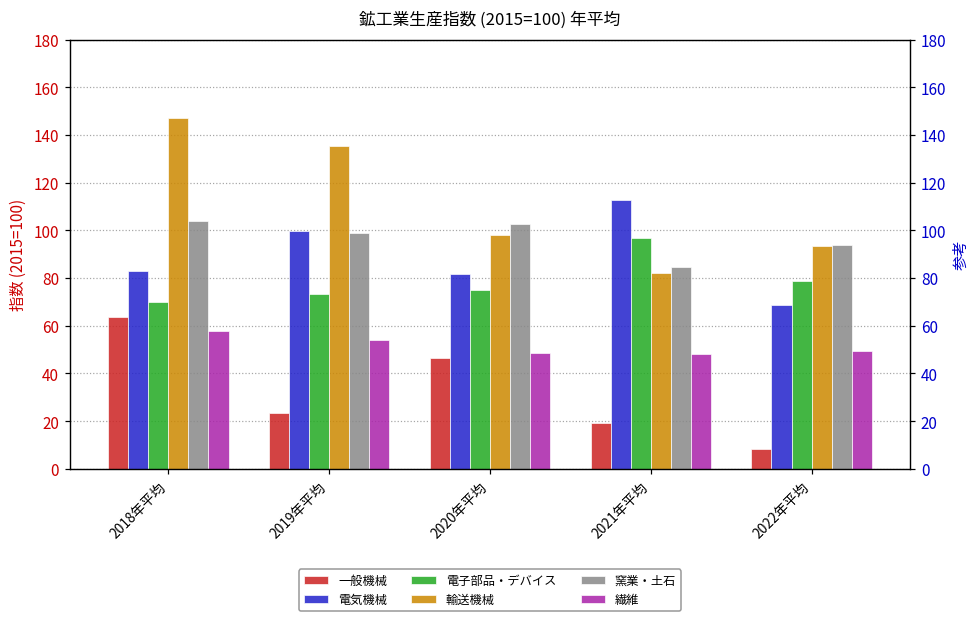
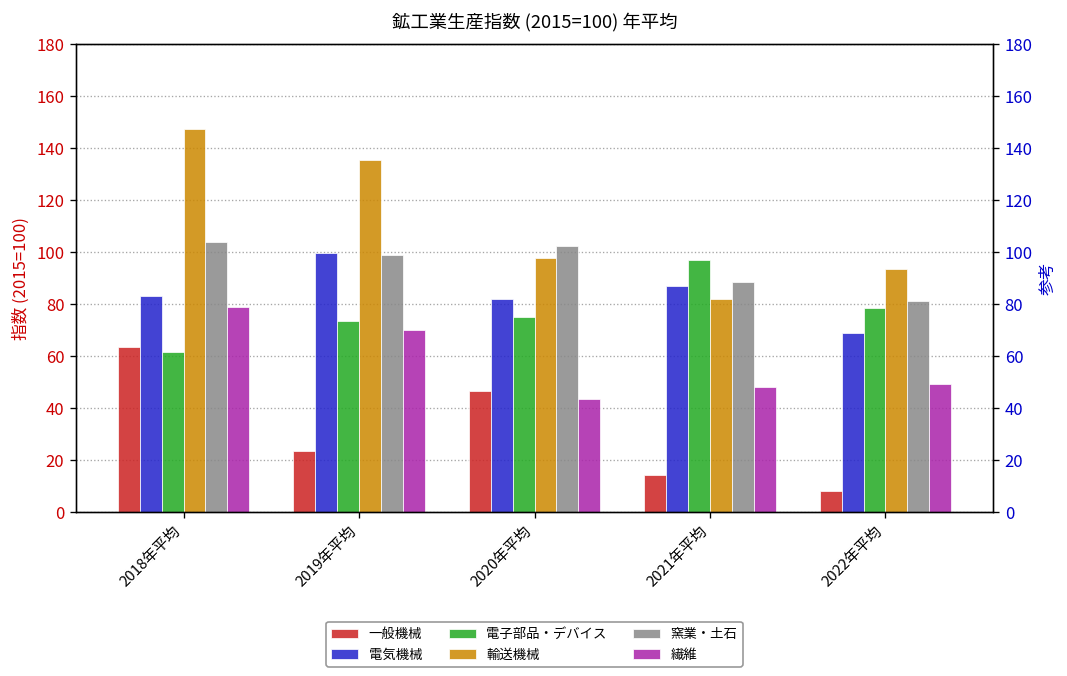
  {
    "一般機械": {
      "2018年平均": 64,
      "2019年平均": 23,
      "2020年平均": 47,
-     "2021年平均": 19,
+     "2021年平均": 14,
      "2022年平均": 8
    },
    "電気機械": {
      "2018年平均": 83,
      "2019年平均": 100,
      "2020年平均": 82,
-     "2021年平均": 113,
+     "2021年平均": 87,
      "2022年平均": 69
    },
    "電子部品・デバイス": {
-     "2018年平均": 70,
+     "2018年平均": 62,
      "2019年平均": 74,
      "2020年平均": 75,
      "2021年平均": 97,
      "2022年平均": 79
    },
    "輸送機械": {
      "2018年平均": 147,
      "2019年平均": 135,
      "2020年平均": 98,
      "2021年平均": 82,
      "2022年平均": 93
    },
    "窯業・土石": {
      "2018年平均": 104,
      "2019年平均": 99,
      "2020年平均": 103,
-     "2021年平均": 85,
-     "2022年平均": 94
+     "2021年平均": 89,
+     "2022年平均": 81
    },
    "繊維": {
-     "2018年平均": 58,
-     "2019年平均": 54,
-     "2020年平均": 49,
+     "2018年平均": 79,
+     "2019年平均": 70,
+     "2020年平均": 44,
      "2021年平均": 48,
      "2022年平均": 49
    }
  }
